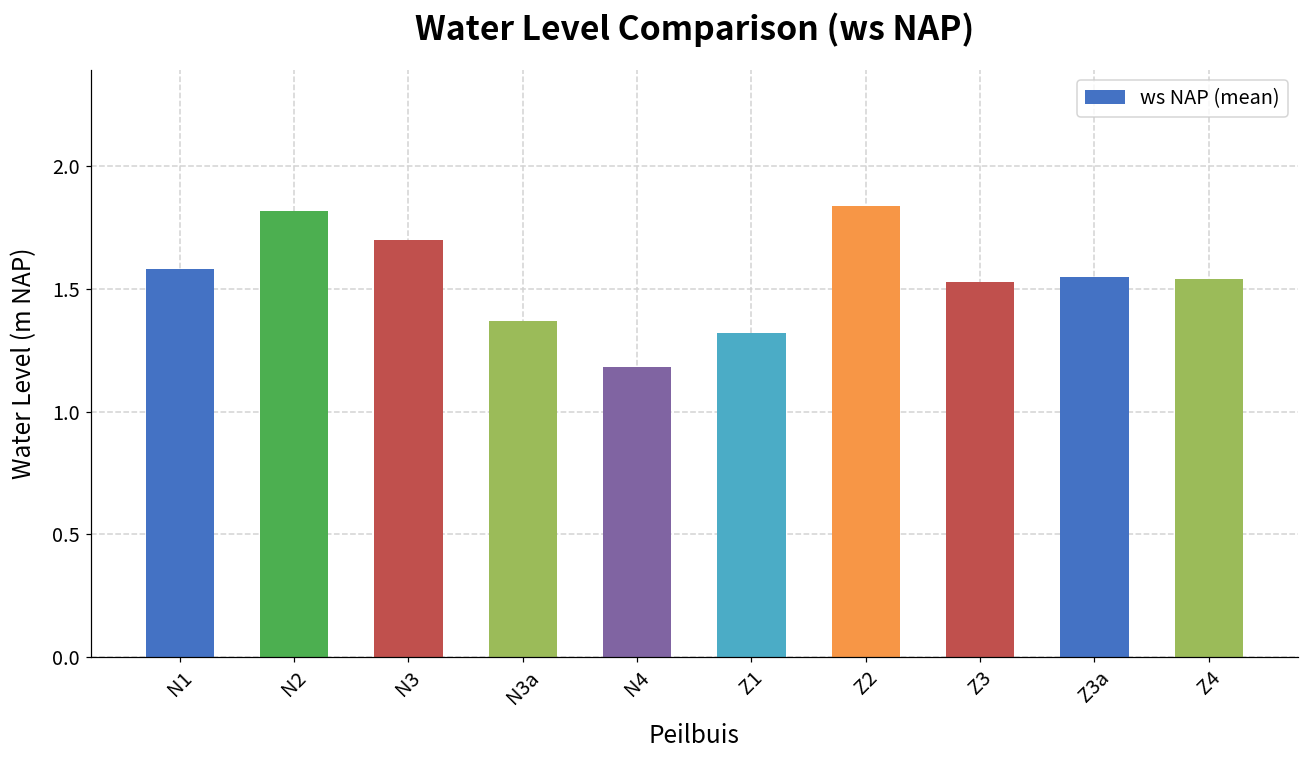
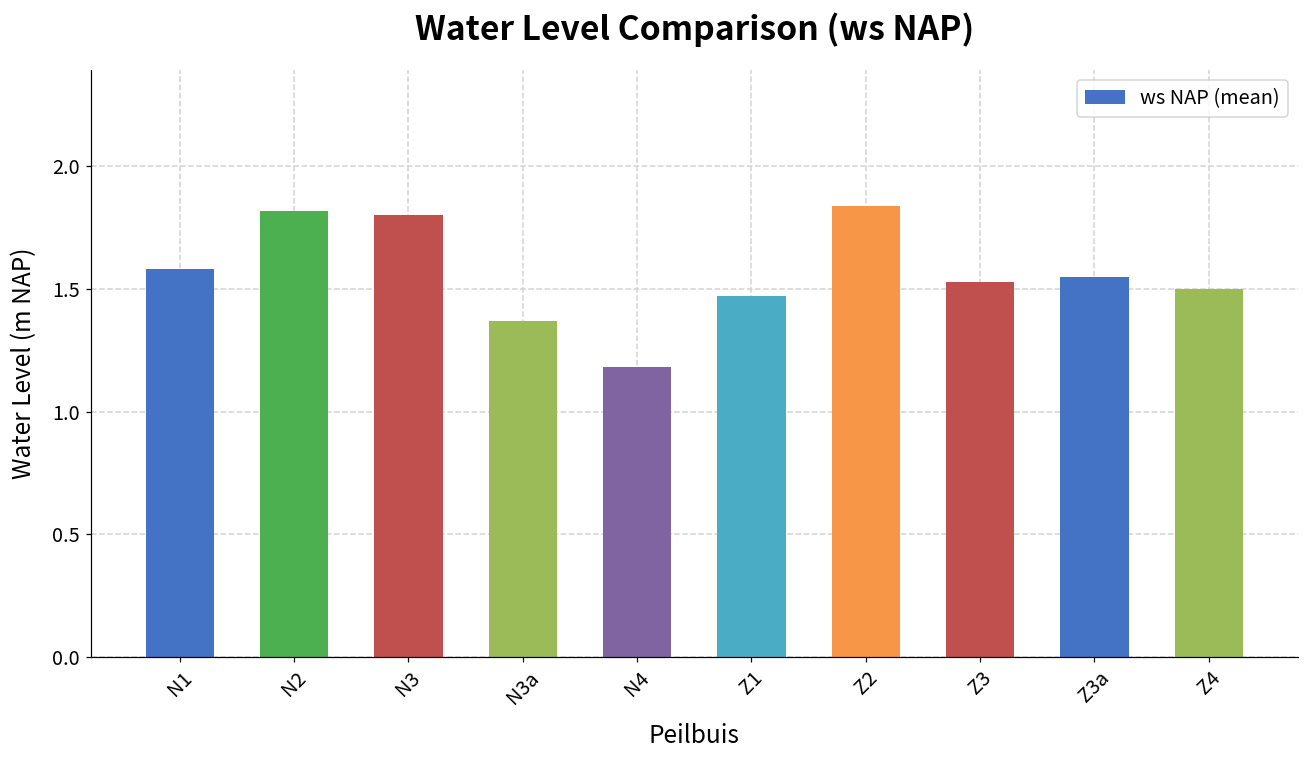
  {
    "N1": 1.58,
    "N2": 1.82,
-   "N3": 1.7,
+   "N3": 1.8,
    "N3a": 1.37,
    "N4": 1.18,
-   "Z1": 1.32,
+   "Z1": 1.47,
    "Z2": 1.84,
    "Z3": 1.53,
    "Z3a": 1.55,
-   "Z4": 1.54
+   "Z4": 1.50
  }
